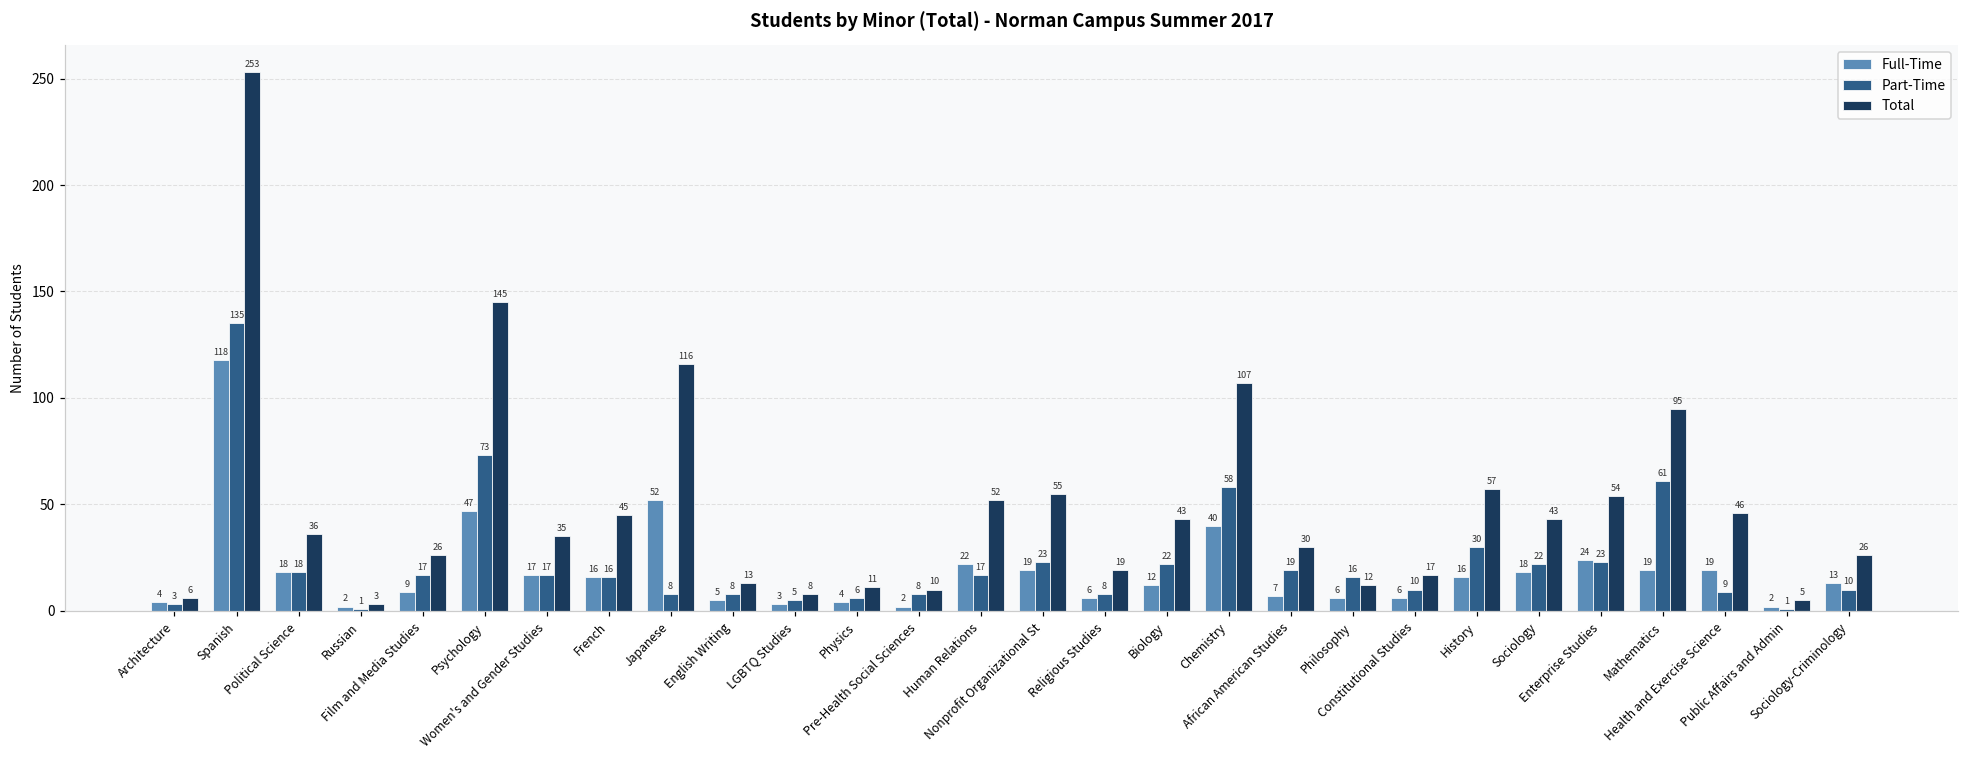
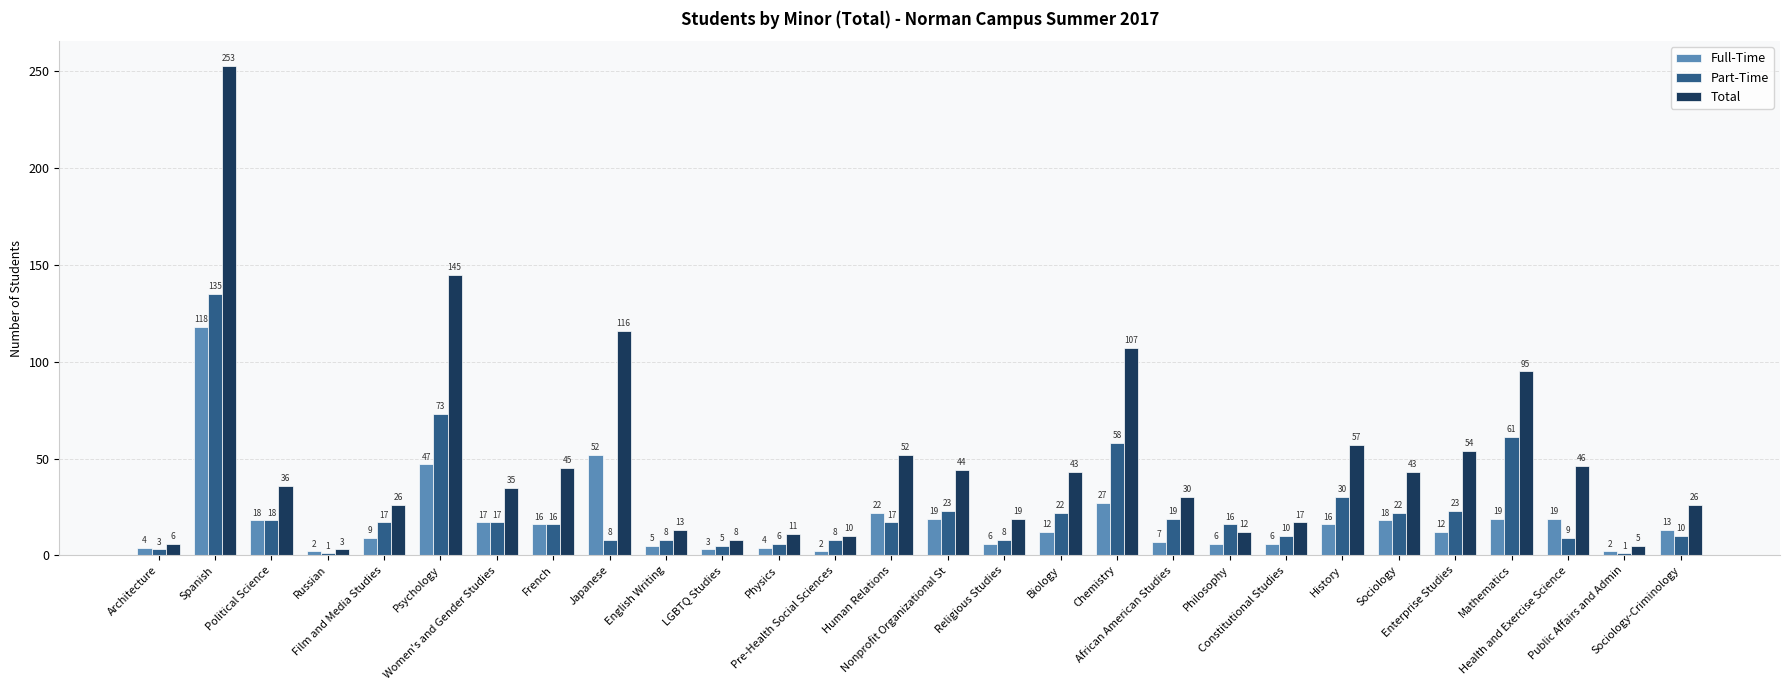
  {
    "Full-Time": {
      "Architecture": 4,
      "Spanish": 118,
      "Political Science": 18,
      "Russian": 2,
      "Film and Media Studies": 9,
      "Psychology": 47,
      "Women's and Gender Studies": 17,
      "French": 16,
      "Japanese": 52,
      "English Writing": 5,
      "LGBTQ Studies": 3,
      "Physics": 4,
      "Pre-Health Social Sciences": 2,
      "Human Relations": 22,
      "Nonprofit Organizational St": 19,
      "Religious Studies": 6,
      "Biology": 12,
-     "Chemistry": 40,
+     "Chemistry": 27,
      "African American Studies": 7,
      "Philosophy": 6,
      "Constitutional Studies": 6,
      "History": 16,
      "Sociology": 18,
-     "Enterprise Studies": 24,
+     "Enterprise Studies": 12,
      "Mathematics": 19,
      "Health and Exercise Science": 19,
      "Public Affairs and Admin": 2,
      "Sociology-Criminology": 13
    },
    "Part-Time": {
      "Architecture": 3,
      "Spanish": 135,
      "Political Science": 18,
      "Russian": 1,
      "Film and Media Studies": 17,
      "Psychology": 73,
      "Women's and Gender Studies": 17,
      "French": 16,
      "Japanese": 8,
      "English Writing": 8,
      "LGBTQ Studies": 5,
      "Physics": 6,
      "Pre-Health Social Sciences": 8,
      "Human Relations": 17,
      "Nonprofit Organizational St": 23,
      "Religious Studies": 8,
      "Biology": 22,
      "Chemistry": 58,
      "African American Studies": 19,
      "Philosophy": 16,
      "Constitutional Studies": 10,
      "History": 30,
      "Sociology": 22,
      "Enterprise Studies": 23,
      "Mathematics": 61,
      "Health and Exercise Science": 9,
      "Public Affairs and Admin": 1,
      "Sociology-Criminology": 10
    },
    "Total": {
      "Architecture": 6,
      "Spanish": 253,
      "Political Science": 36,
      "Russian": 3,
      "Film and Media Studies": 26,
      "Psychology": 145,
      "Women's and Gender Studies": 35,
      "French": 45,
      "Japanese": 116,
      "English Writing": 13,
      "LGBTQ Studies": 8,
      "Physics": 11,
      "Pre-Health Social Sciences": 10,
      "Human Relations": 52,
-     "Nonprofit Organizational St": 55,
+     "Nonprofit Organizational St": 44,
      "Religious Studies": 19,
      "Biology": 43,
      "Chemistry": 107,
      "African American Studies": 30,
      "Philosophy": 12,
      "Constitutional Studies": 17,
      "History": 57,
      "Sociology": 43,
      "Enterprise Studies": 54,
      "Mathematics": 95,
      "Health and Exercise Science": 46,
      "Public Affairs and Admin": 5,
      "Sociology-Criminology": 26
    }
  }
